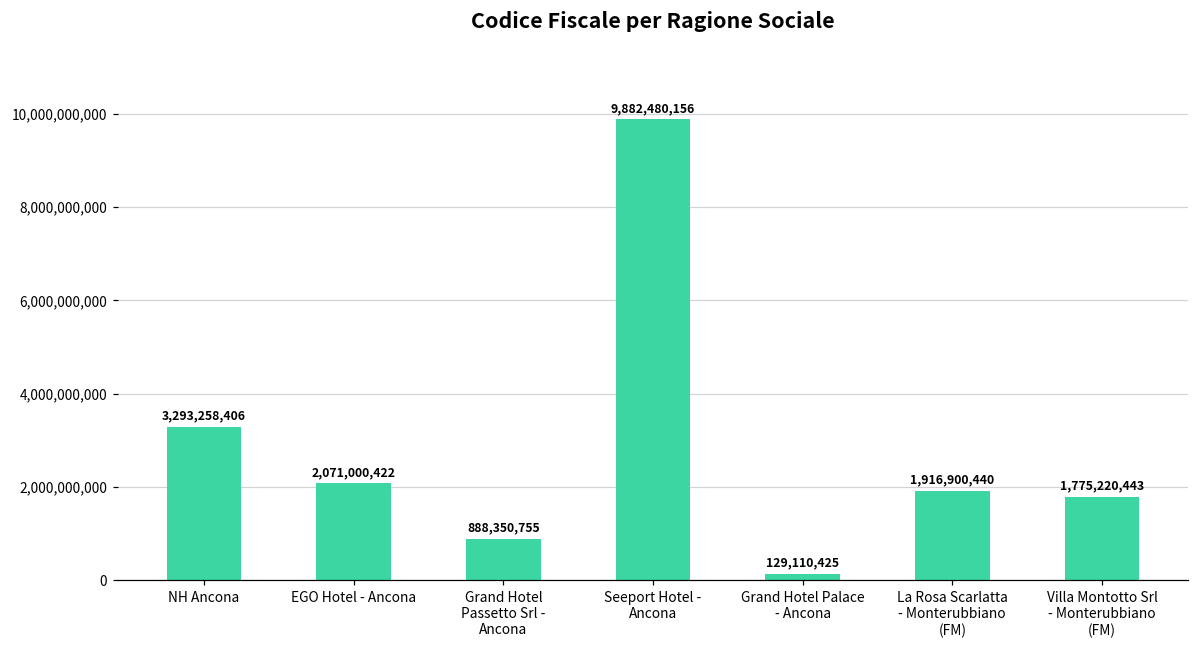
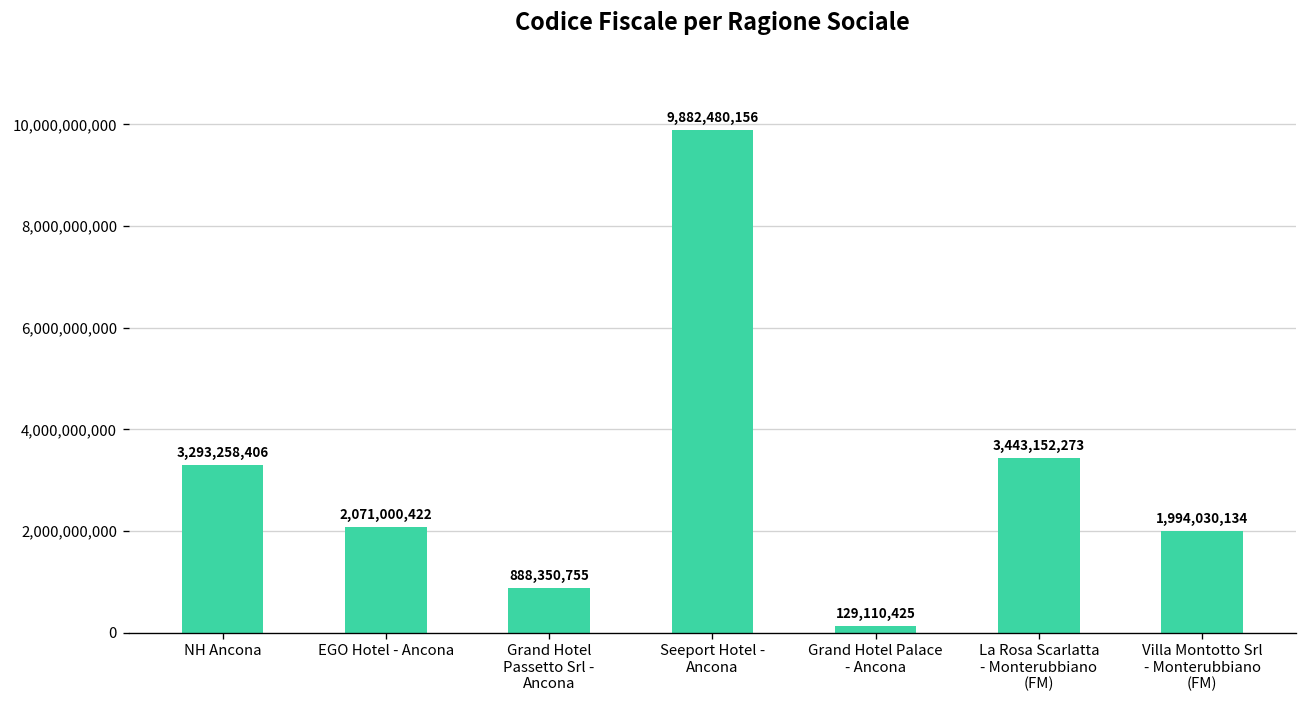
  {
    "NH Ancona": "3,293,258,406",
    "EGO Hotel - Ancona": "2,071,000,422",
    "Grand Hotel Passetto Srl - Ancona": "888,350,755",
    "Seeport Hotel - Ancona": "9,882,480,156",
    "Grand Hotel Palace - Ancona": "129,110,425",
-   "La Rosa Scarlatta - Monterubbiano (FM)": "1,916,900,440",
-   "Villa Montotto Srl - Monterubbiano (FM)": "1,775,220,443"
+   "La Rosa Scarlatta - Monterubbiano (FM)": "3,443,152,273",
+   "Villa Montotto Srl - Monterubbiano (FM)": "1,994,030,134"
  }
